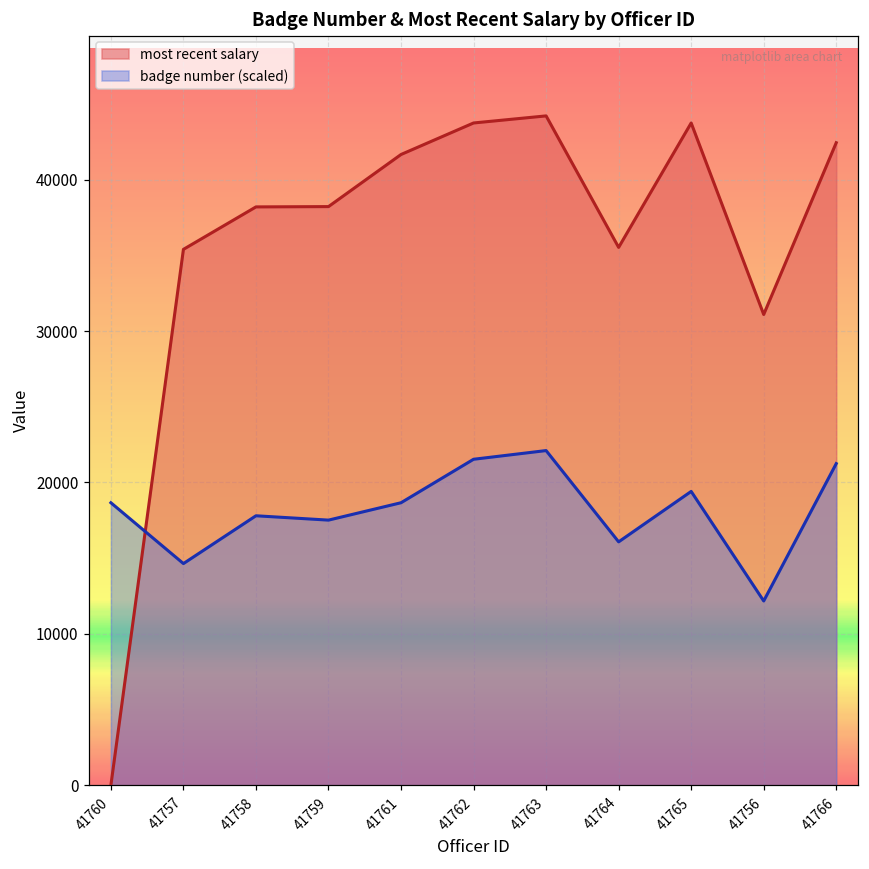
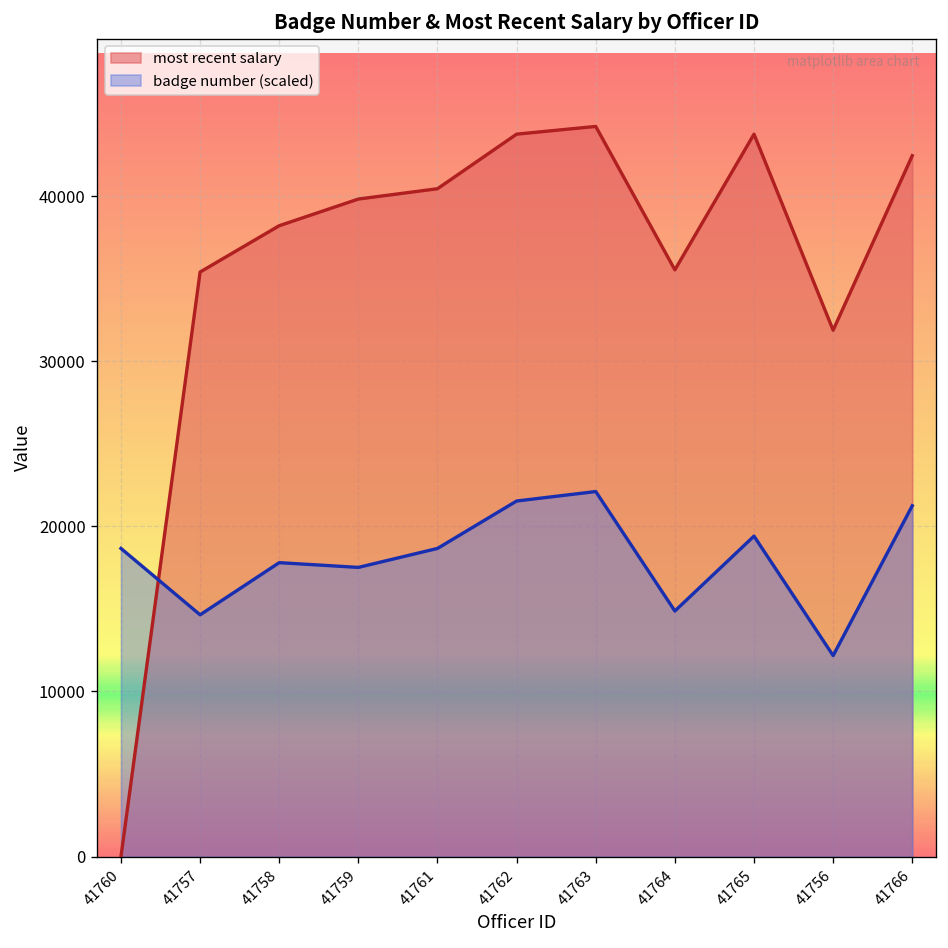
  {
    "most recent salary": {
      "41760": 0,
      "41757": 35400,
      "41758": 38200,
-     "41759": 38200,
-     "41761": 41700,
+     "41759": 39800,
+     "41761": 40400,
      "41762": 43700,
      "41763": 44200,
      "41764": 35500,
      "41765": 43700,
-     "41756": 31100,
+     "41756": 31900,
      "41766": 42400
    },
    "badge number (scaled)": {
      "41760": 18700,
      "41757": 14600,
      "41758": 17800,
      "41759": 17500,
      "41761": 18700,
      "41762": 21500,
      "41763": 22100,
-     "41764": 16100,
+     "41764": 14900,
      "41765": 19400,
      "41756": 12200,
      "41766": 21200
    }
  }
